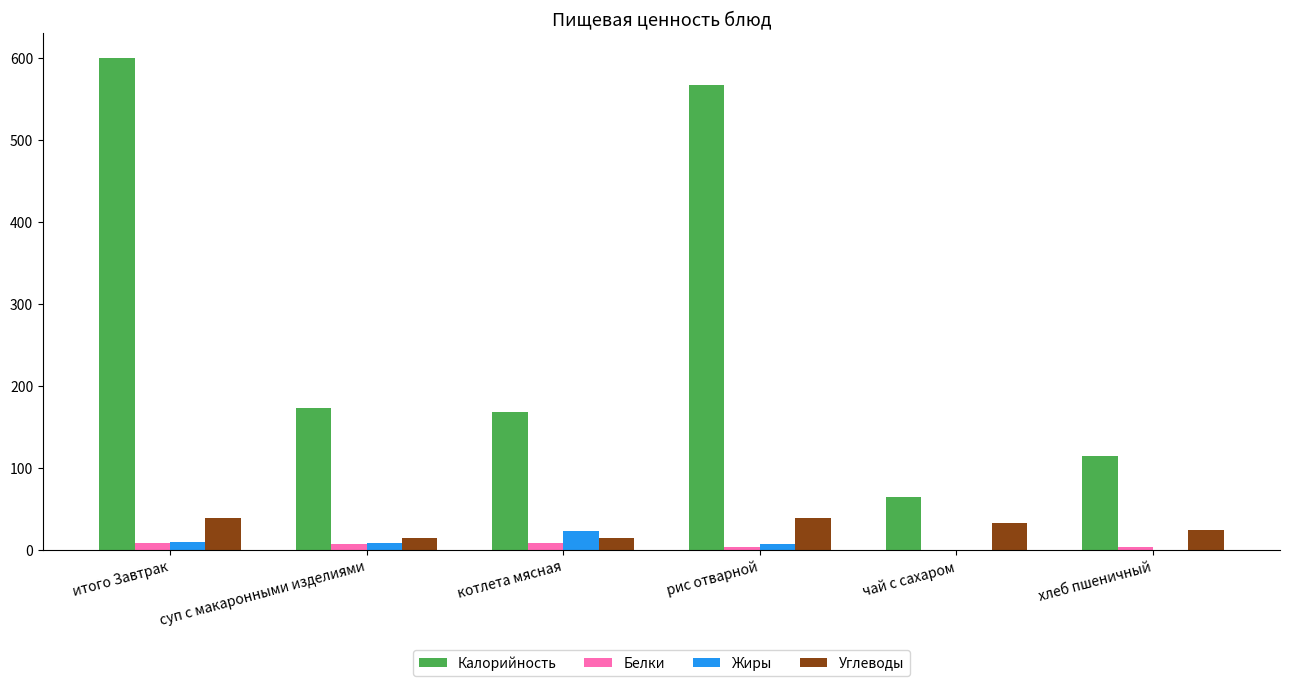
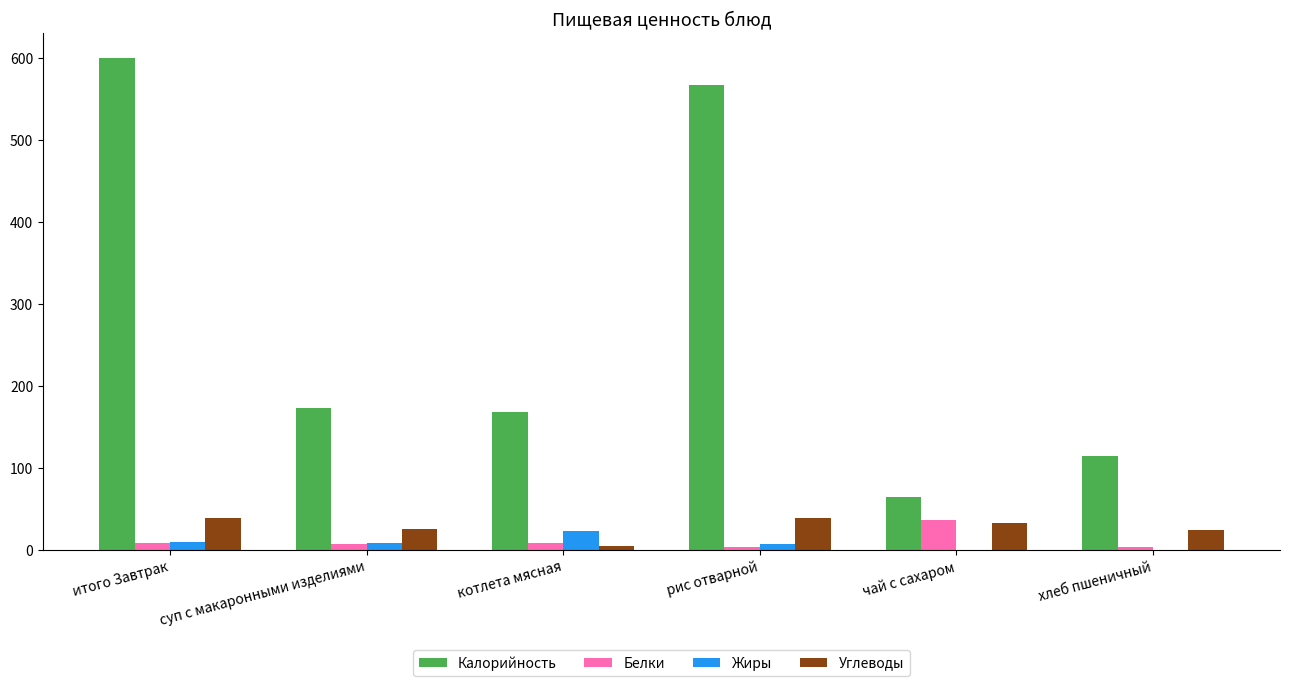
  {
    "Калорийность": {
      "итого Завтрак": 600,
      "суп с макаронными изделиями": 170,
      "котлета мясная": 170,
      "рис отварной": 570,
      "чай с сахаром": 60,
      "хлеб пшеничный": 110
    },
    "Белки": {
      "итого Завтрак": 10,
      "суп с макаронными изделиями": 10,
      "котлета мясная": 10,
      "рис отварной": 0,
-     "чай с сахаром": 0,
+     "чай с сахаром": 40,
      "хлеб пшеничный": 0
    },
    "Жиры": {
      "итого Завтрак": 10,
      "суп с макаронными изделиями": 10,
      "котлета мясная": 20,
      "рис отварной": 10
    },
    "Углеводы": {
      "итого Завтрак": 40,
-     "суп с макаронными изделиями": 20,
-     "котлета мясная": 20,
+     "суп с макаронными изделиями": 30,
+     "котлета мясная": 10,
      "рис отварной": 40,
      "чай с сахаром": 30,
      "хлеб пшеничный": 20
    }
  }
